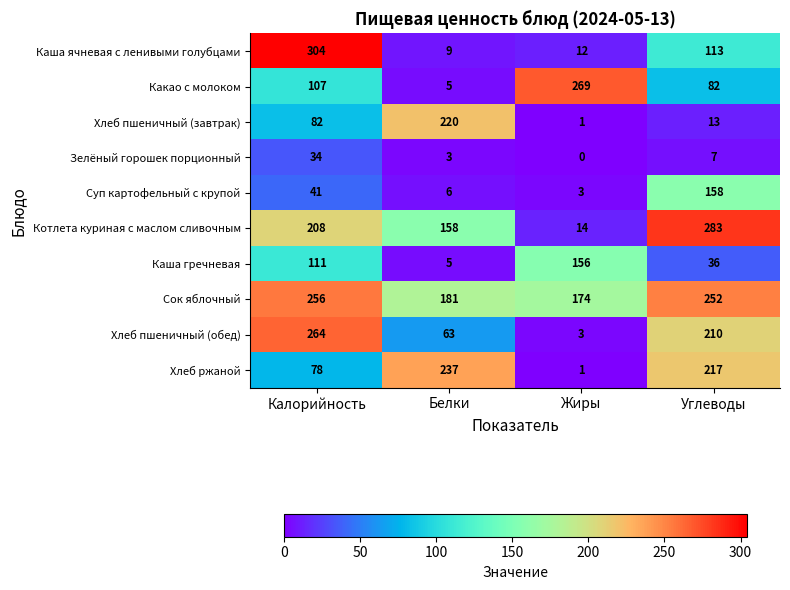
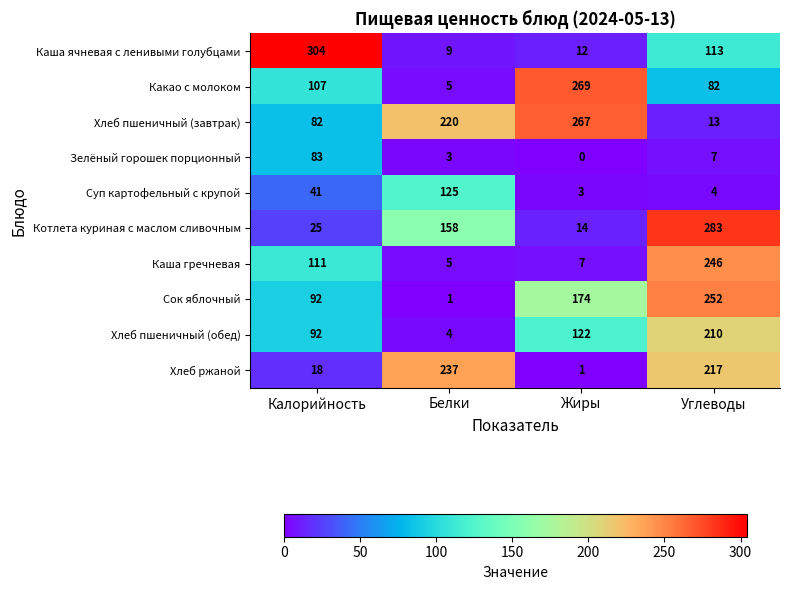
  {
    "Каша ячневая с ленивыми голубцами": {
      "Калорийность": 304,
      "Белки": 9,
      "Жиры": 12,
      "Углеводы": 113
    },
    "Какао с молоком": {
      "Калорийность": 107,
      "Белки": 5,
      "Жиры": 269,
      "Углеводы": 82
    },
    "Хлеб пшеничный (завтрак)": {
      "Калорийность": 82,
      "Белки": 220,
-     "Жиры": 1,
+     "Жиры": 267,
      "Углеводы": 13
    },
    "Зелёный горошек порционный": {
-     "Калорийность": 34,
+     "Калорийность": 83,
      "Белки": 3,
      "Жиры": 0,
      "Углеводы": 7
    },
    "Суп картофельный с крупой": {
      "Калорийность": 41,
-     "Белки": 6,
+     "Белки": 125,
      "Жиры": 3,
-     "Углеводы": 158
+     "Углеводы": 4
    },
    "Котлета куриная с маслом сливочным": {
-     "Калорийность": 208,
+     "Калорийность": 25,
      "Белки": 158,
      "Жиры": 14,
      "Углеводы": 283
    },
    "Каша гречневая": {
      "Калорийность": 111,
      "Белки": 5,
-     "Жиры": 156,
-     "Углеводы": 36
+     "Жиры": 7,
+     "Углеводы": 246
    },
    "Сок яблочный": {
-     "Калорийность": 256,
-     "Белки": 181,
+     "Калорийность": 92,
+     "Белки": 1,
      "Жиры": 174,
      "Углеводы": 252
    },
    "Хлеб пшеничный (обед)": {
-     "Калорийность": 264,
-     "Белки": 63,
-     "Жиры": 3,
+     "Калорийность": 92,
+     "Белки": 4,
+     "Жиры": 122,
      "Углеводы": 210
    },
    "Хлеб ржаной": {
-     "Калорийность": 78,
+     "Калорийность": 18,
      "Белки": 237,
      "Жиры": 1,
      "Углеводы": 217
    }
  }
